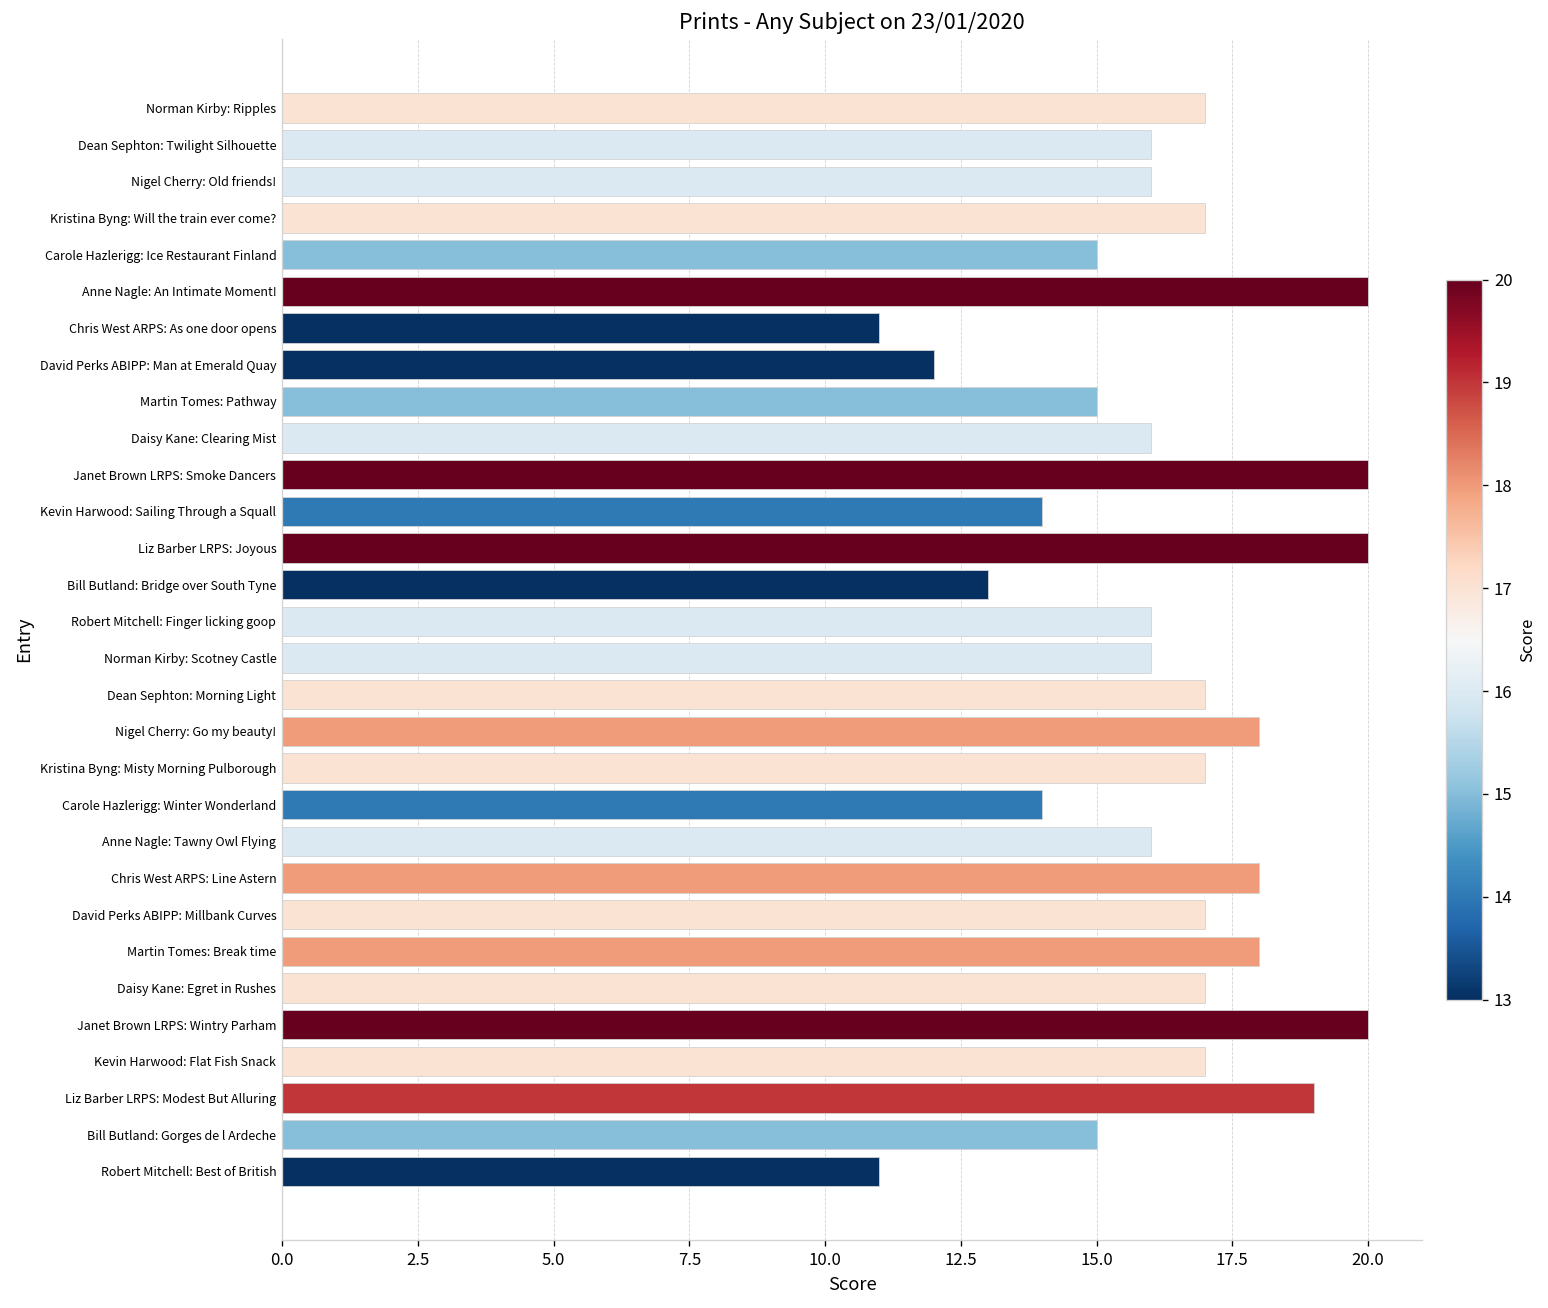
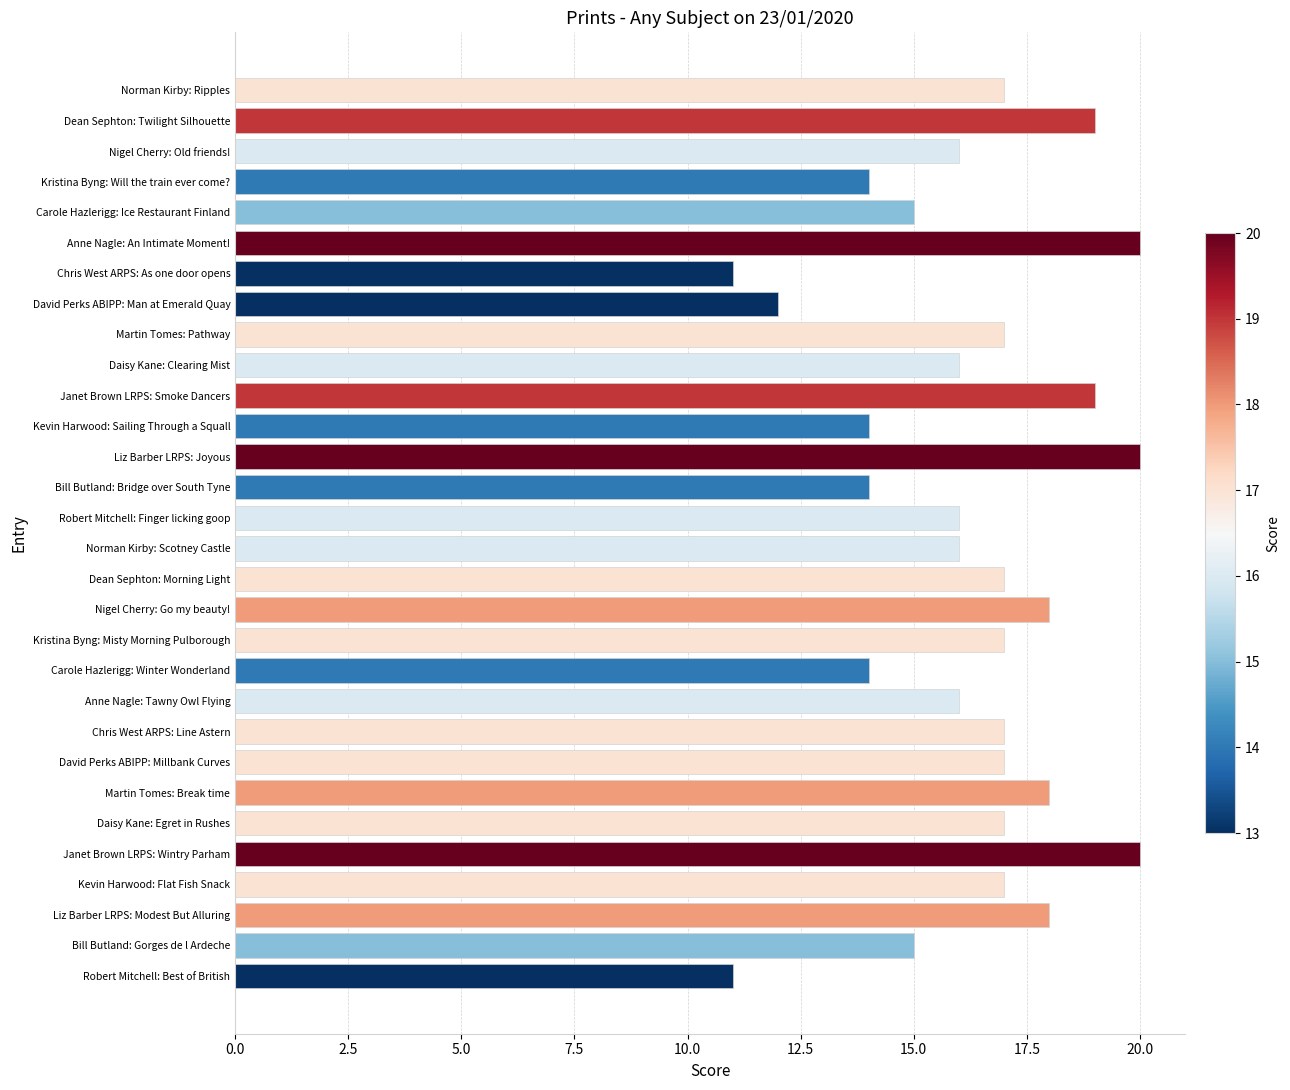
  {
    "Norman Kirby: Ripples": 17,
-   "Dean Sephton: Twilight Silhouette": 16,
+   "Dean Sephton: Twilight Silhouette": 19,
    "Nigel Cherry: Old friends!": 16,
-   "Kristina Byng: Will the train ever come?": 17,
+   "Kristina Byng: Will the train ever come?": 14,
    "Carole Hazlerigg: Ice Restaurant Finland": 15,
    "Anne Nagle: An Intimate Moment!": 20,
    "Chris West ARPS: As one door opens": 11,
    "David Perks ABIPP: Man at Emerald Quay": 12,
-   "Martin Tomes: Pathway": 15,
+   "Martin Tomes: Pathway": 17,
    "Daisy Kane: Clearing Mist": 16,
-   "Janet Brown LRPS: Smoke Dancers": 20,
+   "Janet Brown LRPS: Smoke Dancers": 19,
    "Kevin Harwood: Sailing Through a Squall": 14,
    "Liz Barber LRPS: Joyous": 20,
-   "Bill Butland: Bridge over South Tyne": 13,
+   "Bill Butland: Bridge over South Tyne": 14,
    "Robert Mitchell: Finger licking goop": 16,
    "Norman Kirby: Scotney Castle": 16,
    "Dean Sephton: Morning Light": 17,
    "Nigel Cherry: Go my beauty!": 18,
    "Kristina Byng: Misty Morning Pulborough": 17,
    "Carole Hazlerigg: Winter Wonderland": 14,
    "Anne Nagle: Tawny Owl Flying": 16,
-   "Chris West ARPS: Line Astern": 18,
+   "Chris West ARPS: Line Astern": 17,
    "David Perks ABIPP: Millbank Curves": 17,
    "Martin Tomes: Break time": 18,
    "Daisy Kane: Egret in Rushes": 17,
    "Janet Brown LRPS: Wintry Parham": 20,
    "Kevin Harwood: Flat Fish Snack": 17,
-   "Liz Barber LRPS: Modest But Alluring": 19,
+   "Liz Barber LRPS: Modest But Alluring": 18,
    "Bill Butland: Gorges de l Ardeche": 15,
    "Robert Mitchell: Best of British": 11
  }
